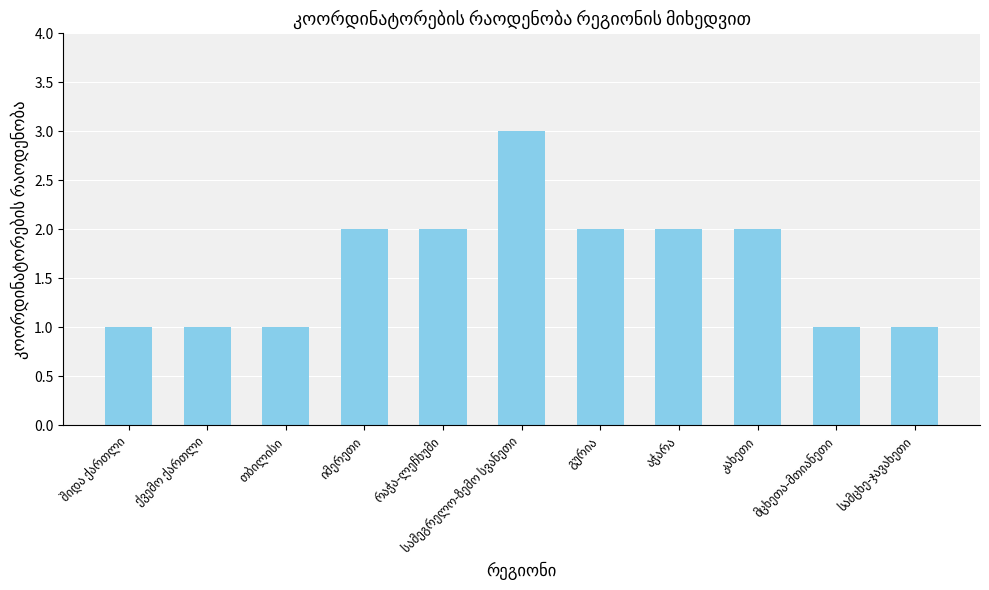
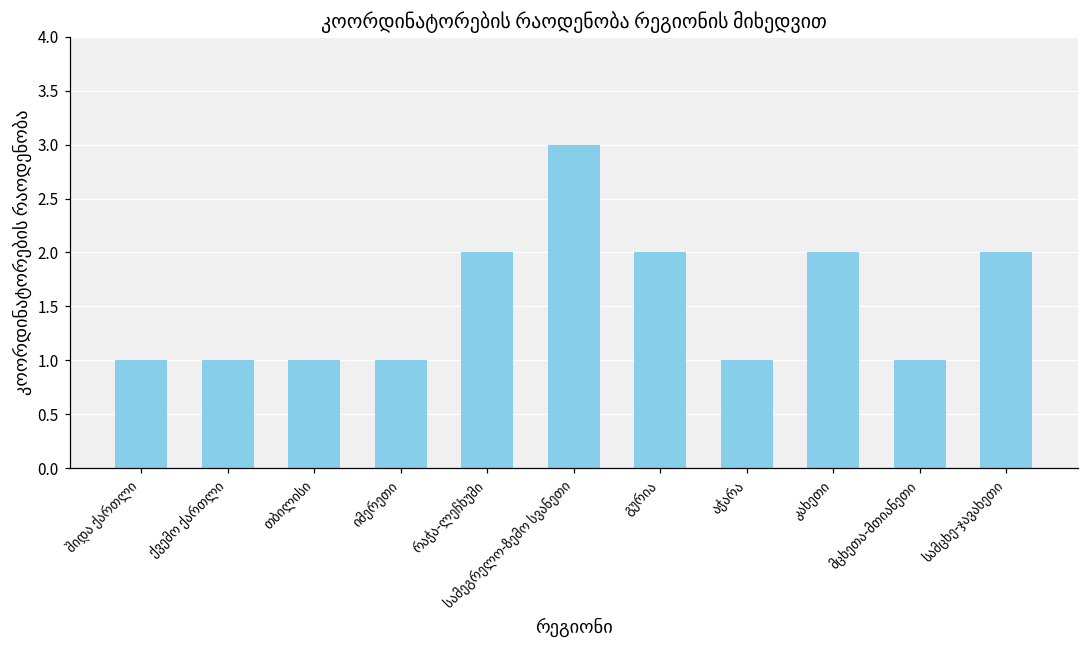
  {
    "შიდა ქართლი": 1,
    "ქვემო ქართლი": 1,
    "თბილისი": 1,
-   "იმერეთი": 2,
+   "იმერეთი": 1,
    "რაჭა-ლეჩხუმი": 2,
    "სამეგრელო-ზემო სვანეთი": 3,
    "გურია": 2,
-   "აჭარა": 2,
+   "აჭარა": 1,
    "კახეთი": 2,
    "მცხეთა-მთიანეთი": 1,
-   "სამცხე-ჯავახეთი": 1
+   "სამცხე-ჯავახეთი": 2
  }
